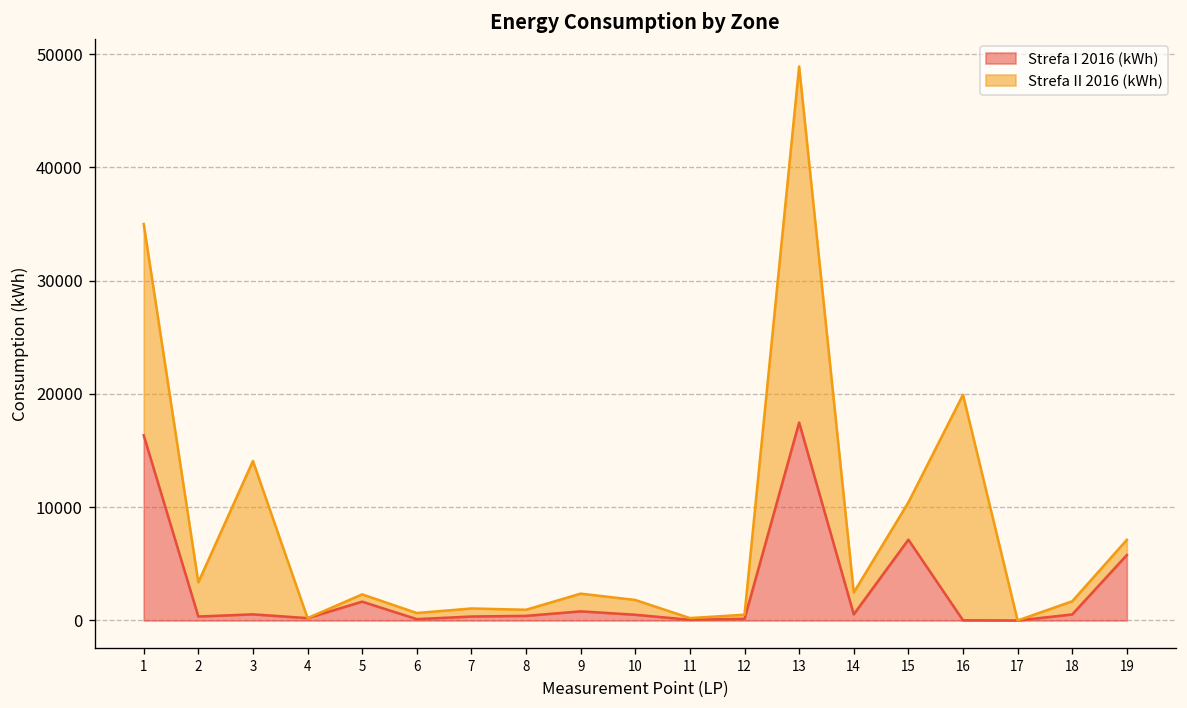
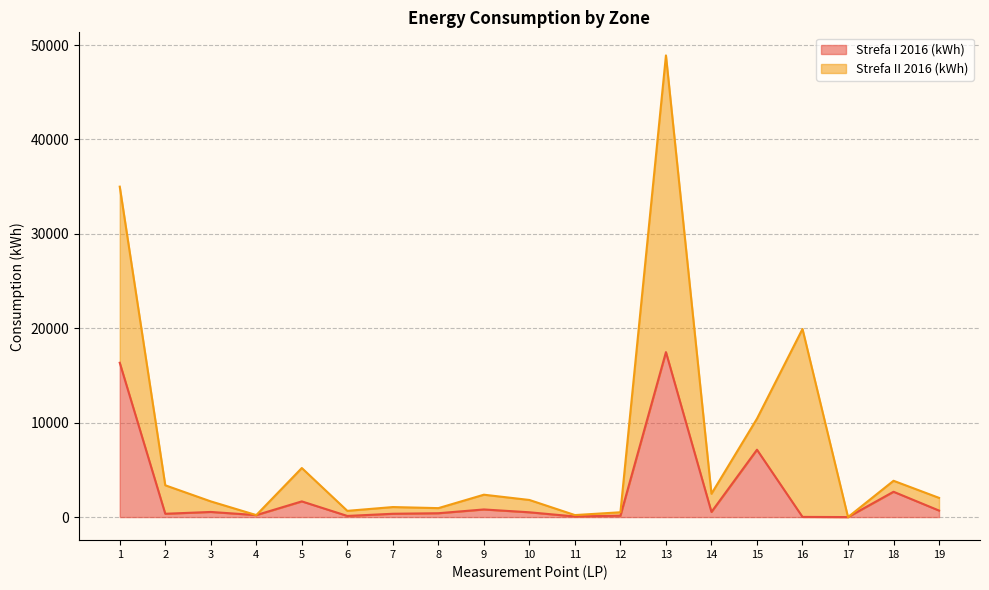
  {
    "Strefa I 2016 (kWh)": {
      "1": 16000,
      "2": 0,
      "3": 1000,
      "5": 2000,
      "6": 0,
      "7": 0,
      "8": 0,
      "9": 1000,
      "10": 1000,
      "12": 0,
      "13": 17000,
      "14": 1000,
      "15": 7000,
      "16": 0,
-     "18": 1000,
-     "19": 6000
+     "18": 3000,
+     "19": 1000
    },
    "Strefa II 2016 (kWh)": {
      "1": 19000,
      "2": 3000,
-     "3": 14000,
-     "5": 1000,
+     "3": 1000,
+     "5": 4000,
      "6": 1000,
      "7": 1000,
      "8": 1000,
      "9": 2000,
      "10": 1000,
      "12": 0,
      "13": 31000,
      "14": 2000,
      "15": 3000,
      "16": 20000,
      "18": 1000,
      "19": 1000
    }
  }
